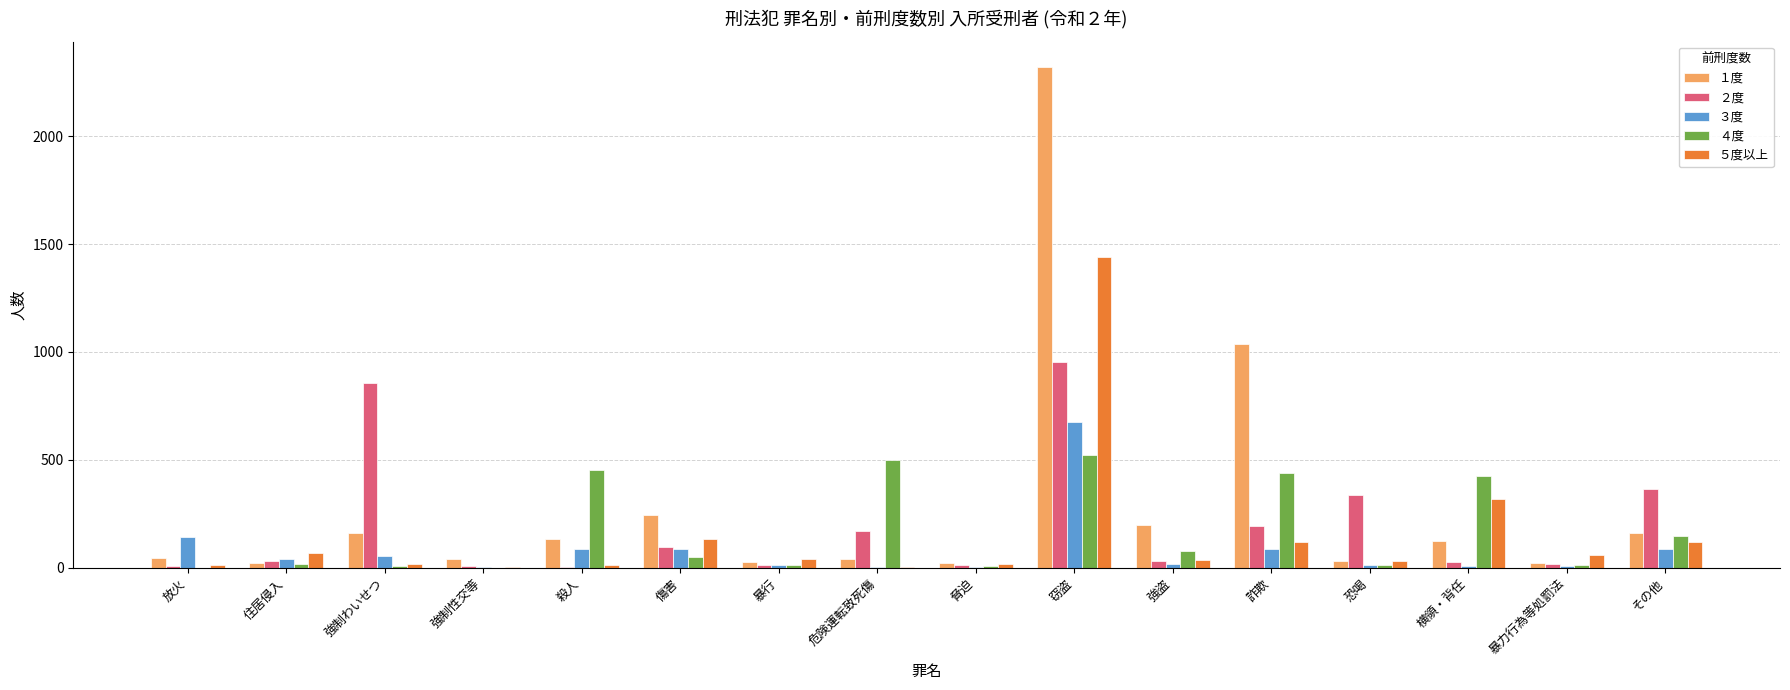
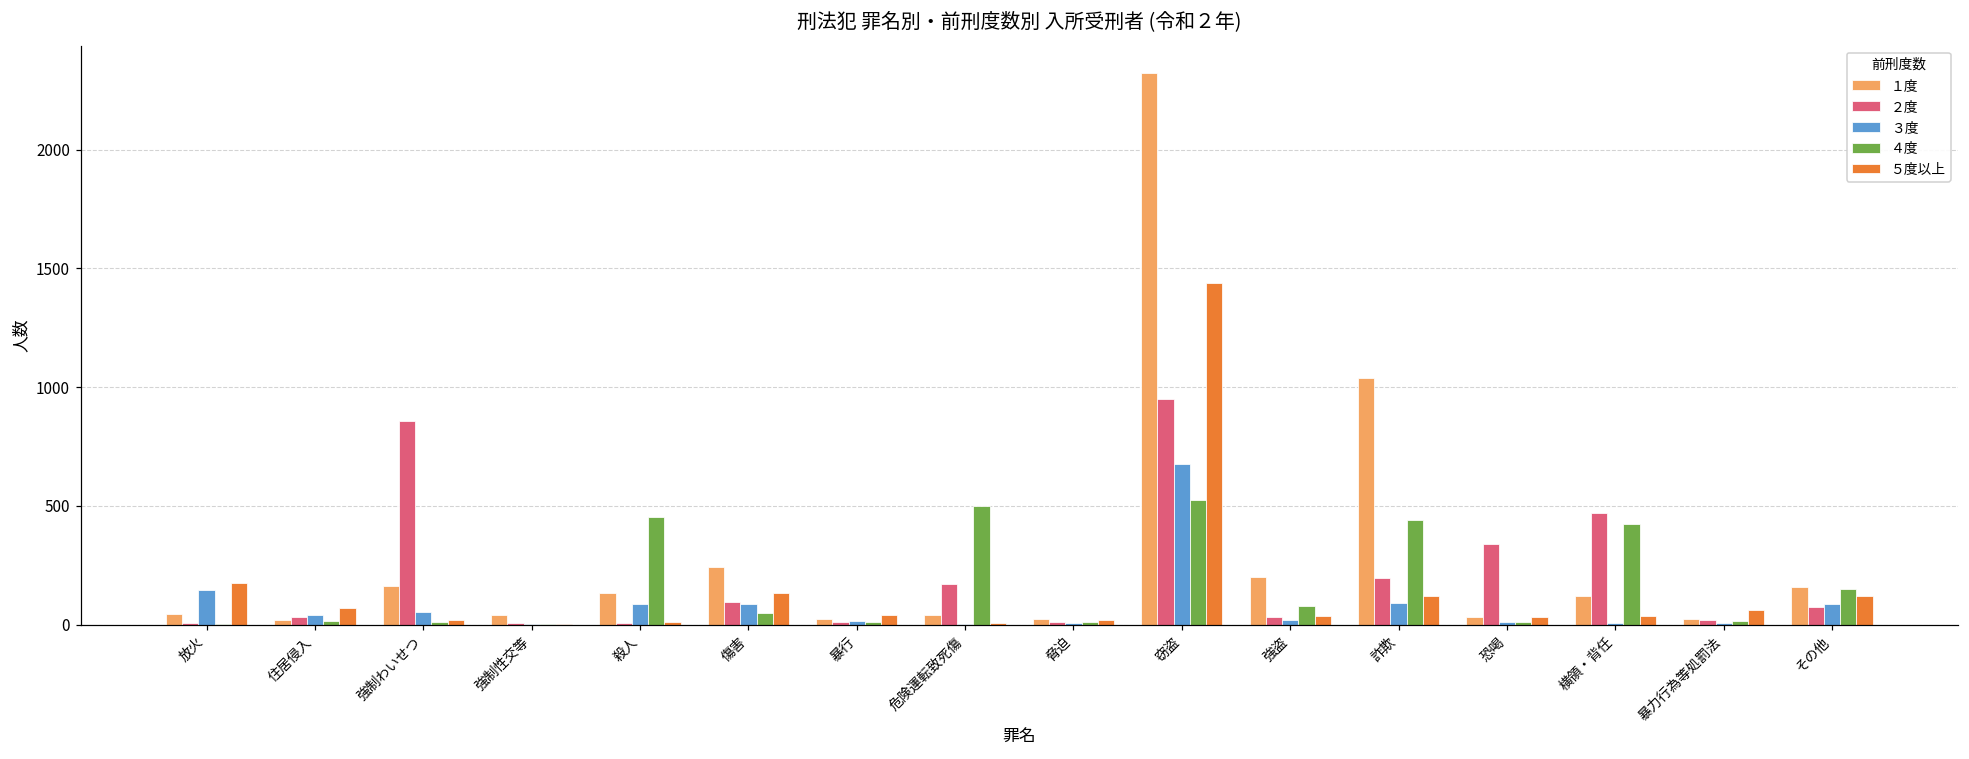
  {
    "１度": {
      "放火": 40,
      "住居侵入": 20,
      "強制わいせつ": 160,
      "強制性交等": 40,
      "殺人": 130,
      "傷害": 240,
      "暴行": 30,
      "危険運転致死傷": 40,
      "脅迫": 20,
      "窃盗": 2320,
      "強盗": 200,
      "詐欺": 1040,
      "恐喝": 30,
      "横領・背任": 120,
      "暴力行為等処罰法": 20,
      "その他": 160
    },
    "２度": {
      "住居侵入": 30,
      "強制わいせつ": 860,
      "傷害": 100,
      "暴行": 10,
      "危険運転致死傷": 170,
      "脅迫": 10,
      "窃盗": 950,
      "強盗": 30,
      "詐欺": 200,
      "恐喝": 340,
-     "横領・背任": 30,
+     "横領・背任": 470,
      "暴力行為等処罰法": 20,
-     "その他": 370
+     "その他": 70
    },
    "３度": {
      "放火": 150,
      "住居侵入": 40,
      "強制わいせつ": 50,
      "殺人": 90,
      "傷害": 90,
      "暴行": 10,
      "窃盗": 680,
      "強盗": 20,
      "詐欺": 90,
      "恐喝": 10,
      "その他": 90
    },
    "４度": {
      "住居侵入": 20,
      "殺人": 450,
      "傷害": 50,
      "暴行": 10,
      "危険運転致死傷": 500,
      "窃盗": 520,
      "強盗": 80,
      "詐欺": 440,
      "恐喝": 10,
      "横領・背任": 420,
      "暴力行為等処罰法": 10,
      "その他": 150
    },
    "５度以上": {
-     "放火": 10,
+     "放火": 180,
      "住居侵入": 70,
      "強制わいせつ": 20,
      "殺人": 10,
      "傷害": 130,
      "暴行": 40,
      "脅迫": 20,
      "窃盗": 1440,
      "強盗": 40,
      "詐欺": 120,
      "恐喝": 30,
-     "横領・背任": 320,
+     "横領・背任": 40,
      "暴力行為等処罰法": 60,
      "その他": 120
    }
  }
